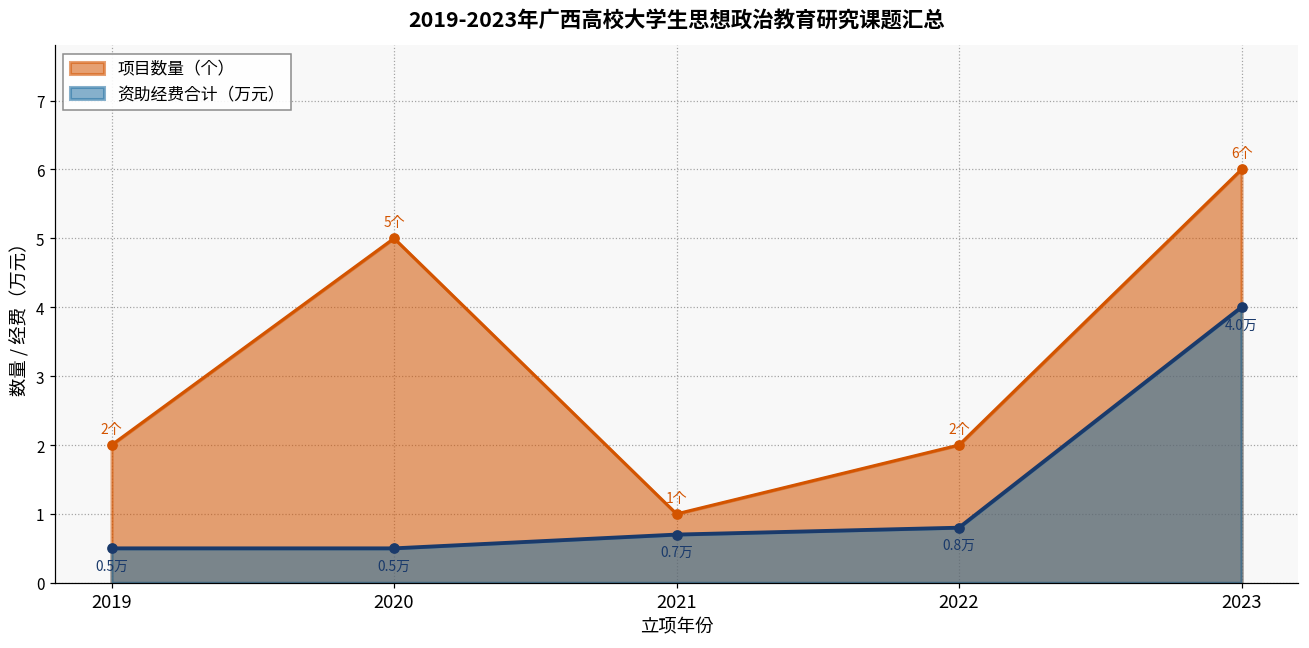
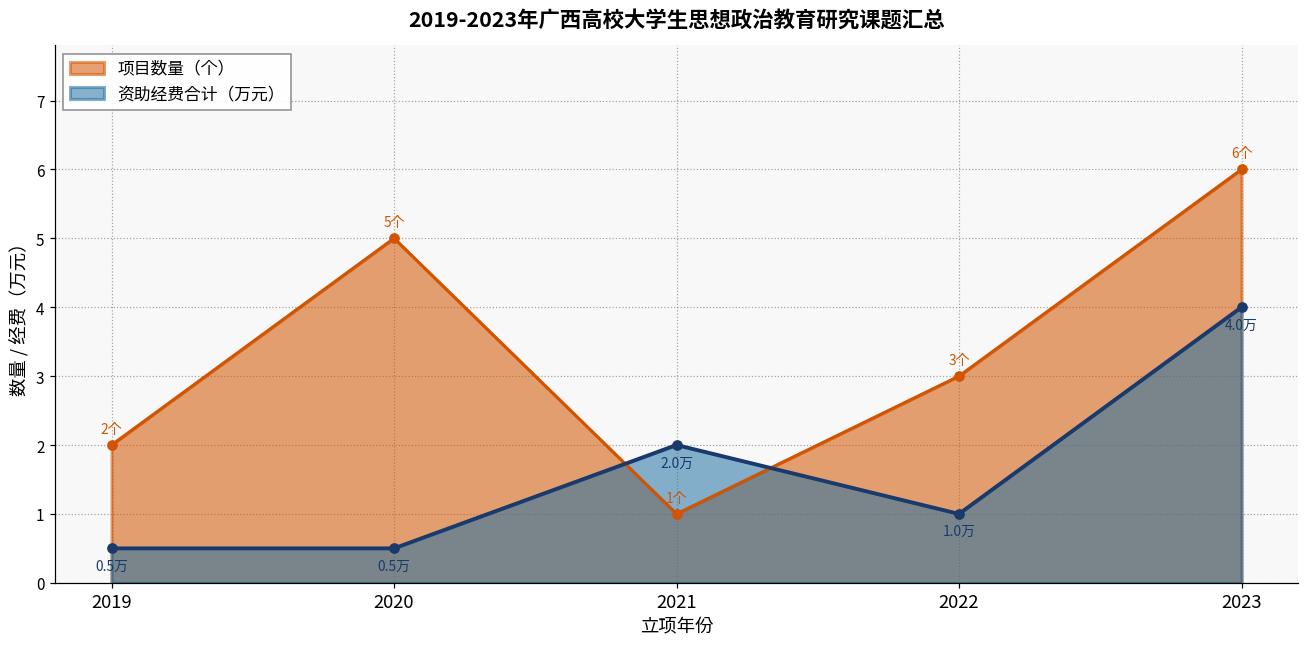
  {
    "项目数量（个）": {
      "2019": "2个",
      "2020": "5个",
      "2021": "1个",
-     "2022": "2个",
+     "2022": "3个",
      "2023": "6个"
    },
    "资助经费合计（万元）": {
      "2019": "0.5万",
      "2020": "0.5万",
-     "2021": "0.7万",
-     "2022": "0.8万",
+     "2021": "2.0万",
+     "2022": "1.0万",
      "2023": "4.0万"
    }
  }
